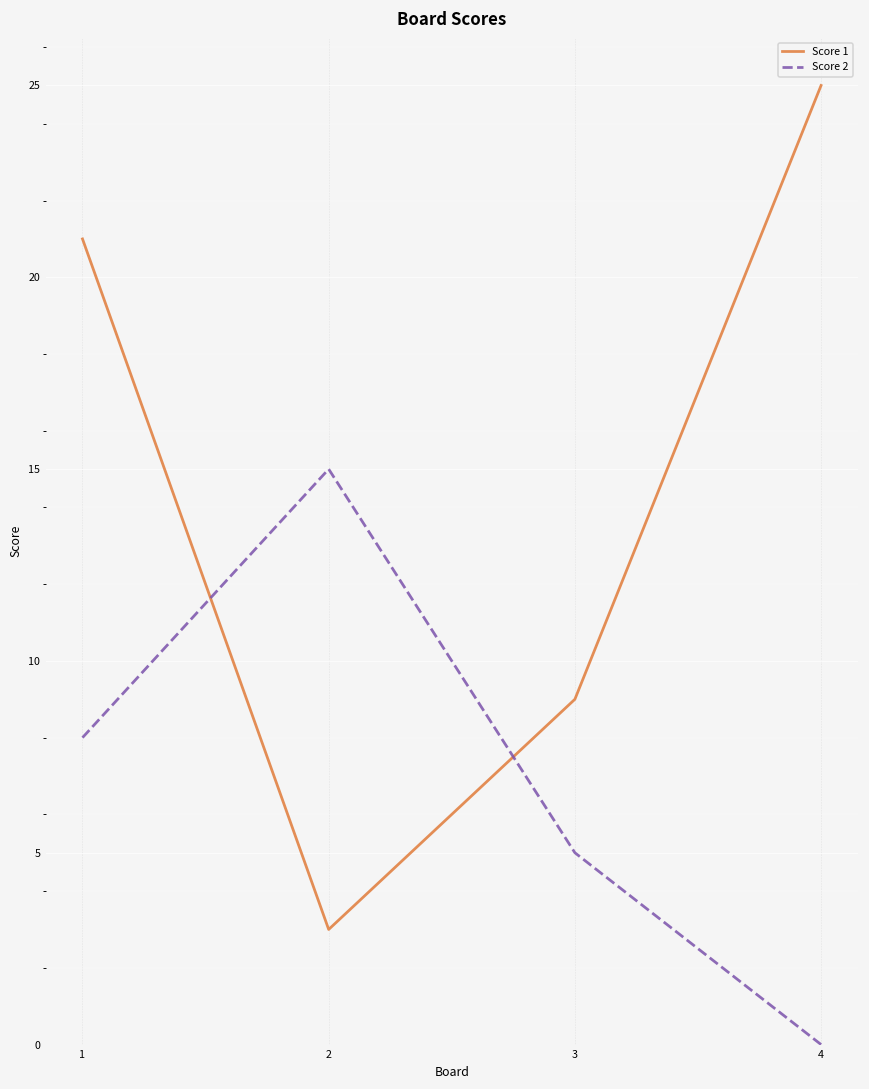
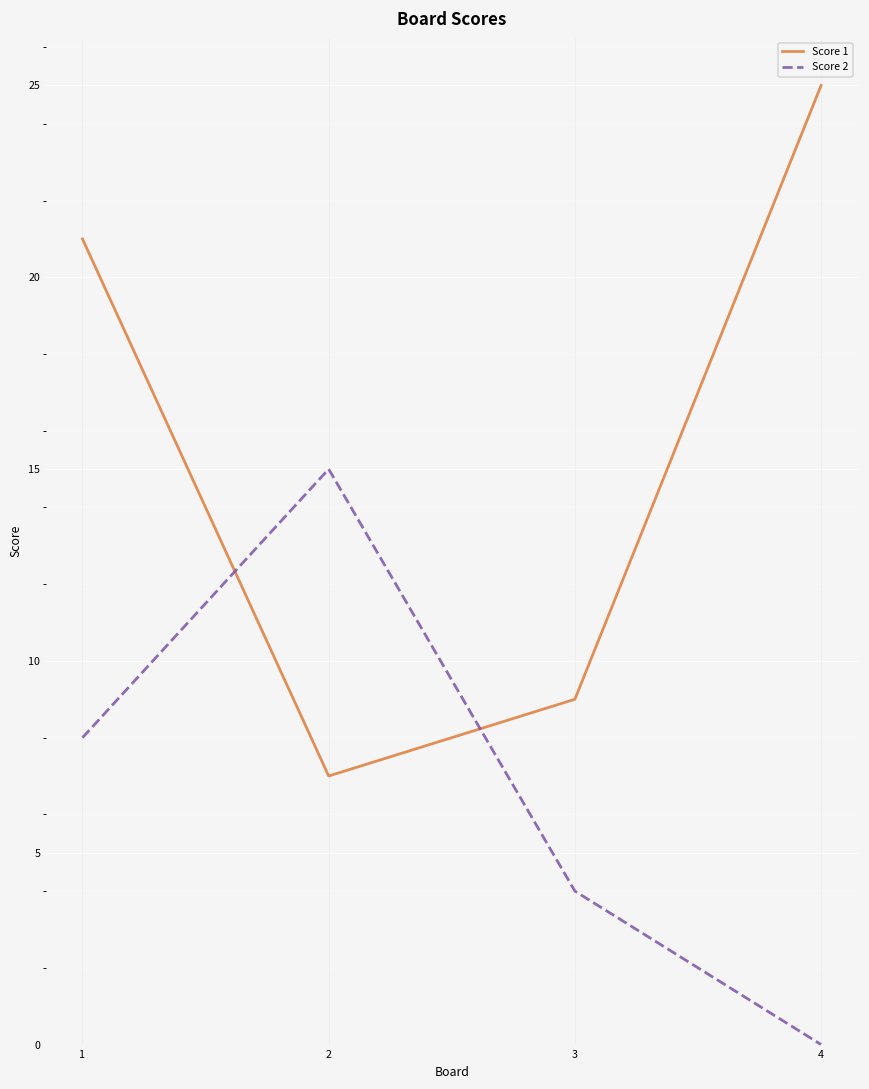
  {
    "Score 1": {
      "1": 21,
-     "2": 3,
+     "2": 7,
      "3": 9,
      "4": 25
    },
    "Score 2": {
      "1": 8,
      "2": 15,
-     "3": 5,
+     "3": 4,
      "4": 0
    }
  }
